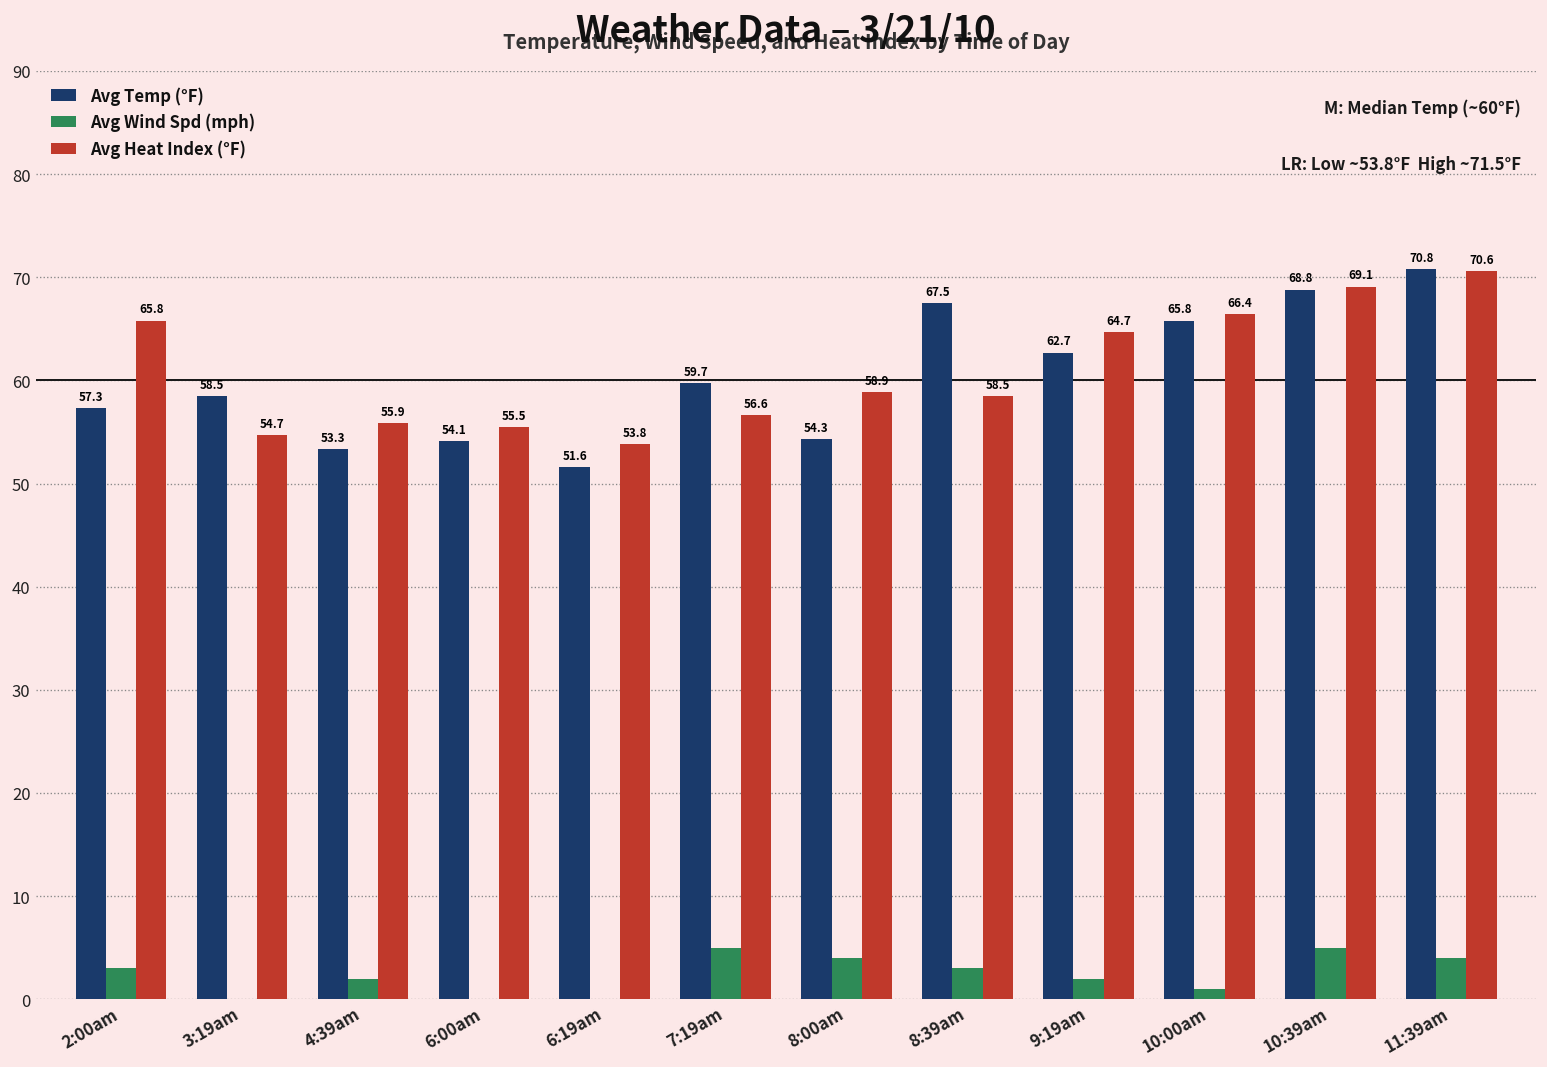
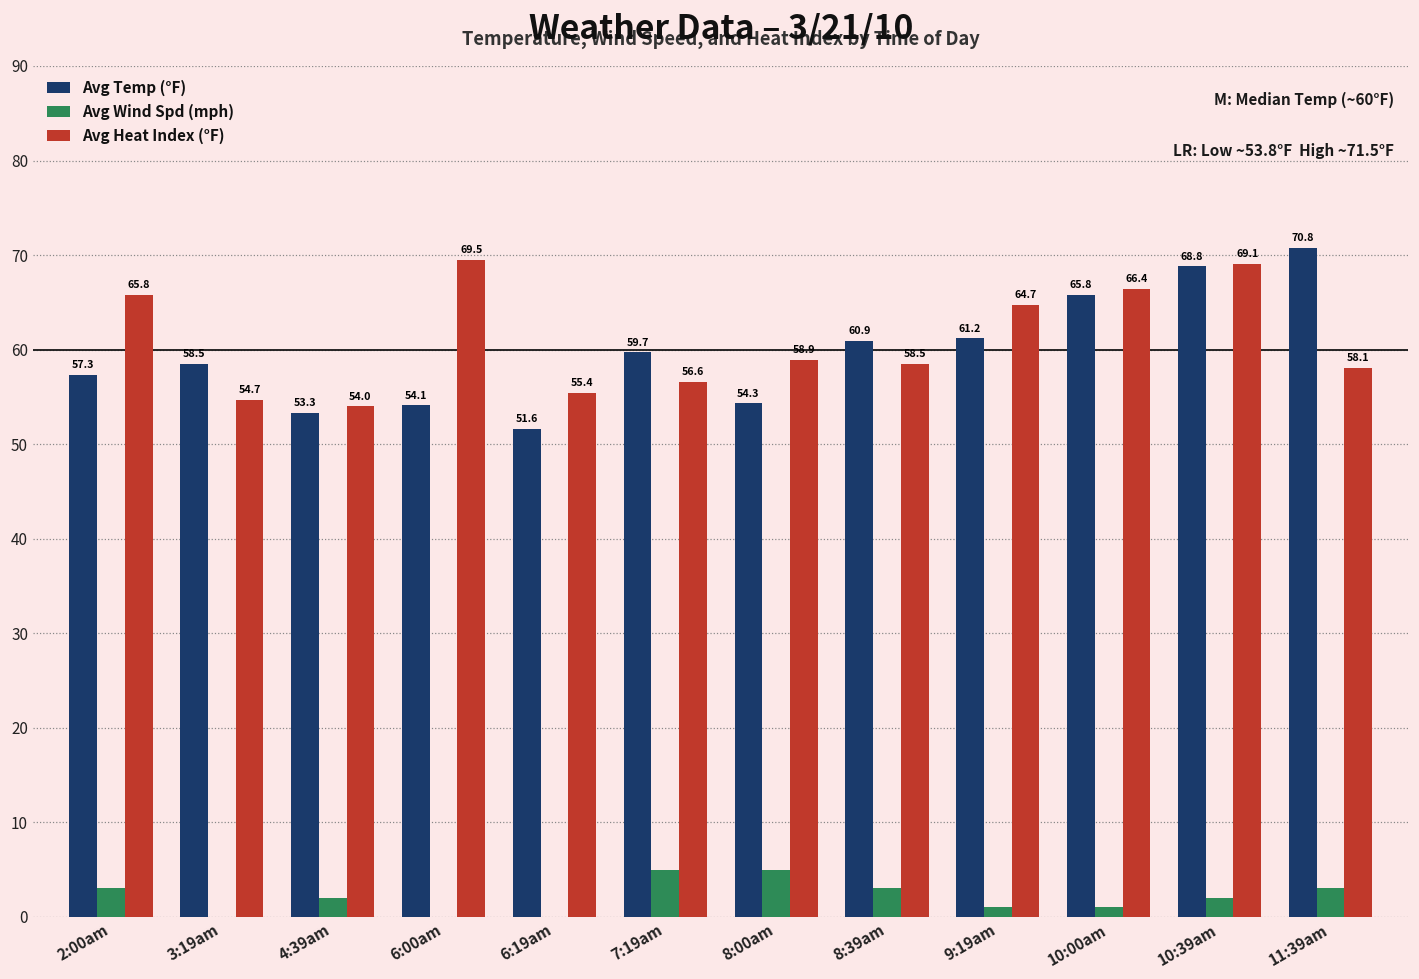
  {
    "Avg Temp (°F)": {
      "2:00am": 57.3,
      "3:19am": 58.5,
      "4:39am": 53.3,
      "6:00am": 54.1,
      "6:19am": 51.6,
      "7:19am": 59.7,
      "8:00am": 54.3,
-     "8:39am": 67.5,
-     "9:19am": 62.7,
+     "8:39am": 60.9,
+     "9:19am": 61.2,
      "10:00am": 65.8,
      "10:39am": 68.8,
      "11:39am": 70.8
    },
    "Avg Wind Spd (mph)": {
      "2:00am": 3,
      "3:19am": 0,
      "4:39am": 2,
      "6:00am": 0,
      "6:19am": 0,
      "7:19am": 5,
-     "8:00am": 4,
+     "8:00am": 5,
      "8:39am": 3,
-     "9:19am": 2,
+     "9:19am": 1,
      "10:00am": 1,
-     "10:39am": 5,
-     "11:39am": 4
+     "10:39am": 2,
+     "11:39am": 3
    },
    "Avg Heat Index (°F)": {
      "2:00am": 65.8,
      "3:19am": 54.7,
-     "4:39am": 55.9,
-     "6:00am": 55.5,
-     "6:19am": 53.8,
+     "4:39am": 54.0,
+     "6:00am": 69.5,
+     "6:19am": 55.4,
      "7:19am": 56.6,
      "8:00am": 58.9,
      "8:39am": 58.5,
      "9:19am": 64.7,
      "10:00am": 66.4,
      "10:39am": 69.1,
-     "11:39am": 70.6
+     "11:39am": 58.1
    }
  }
